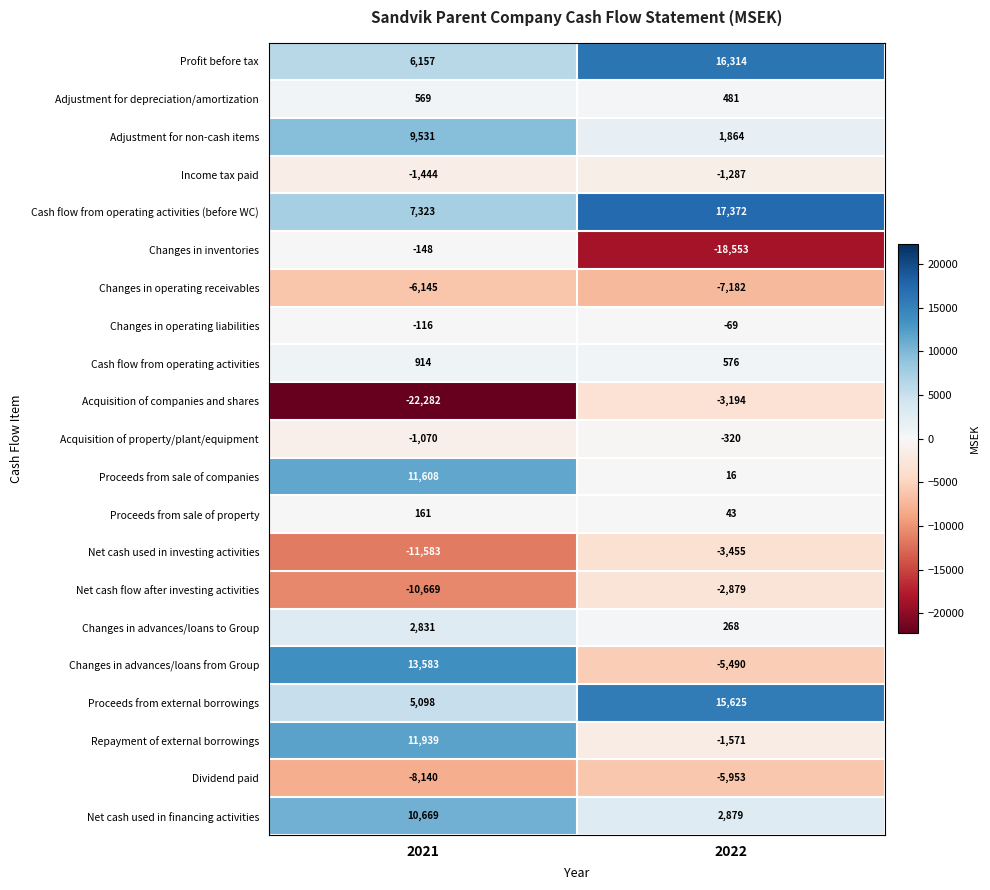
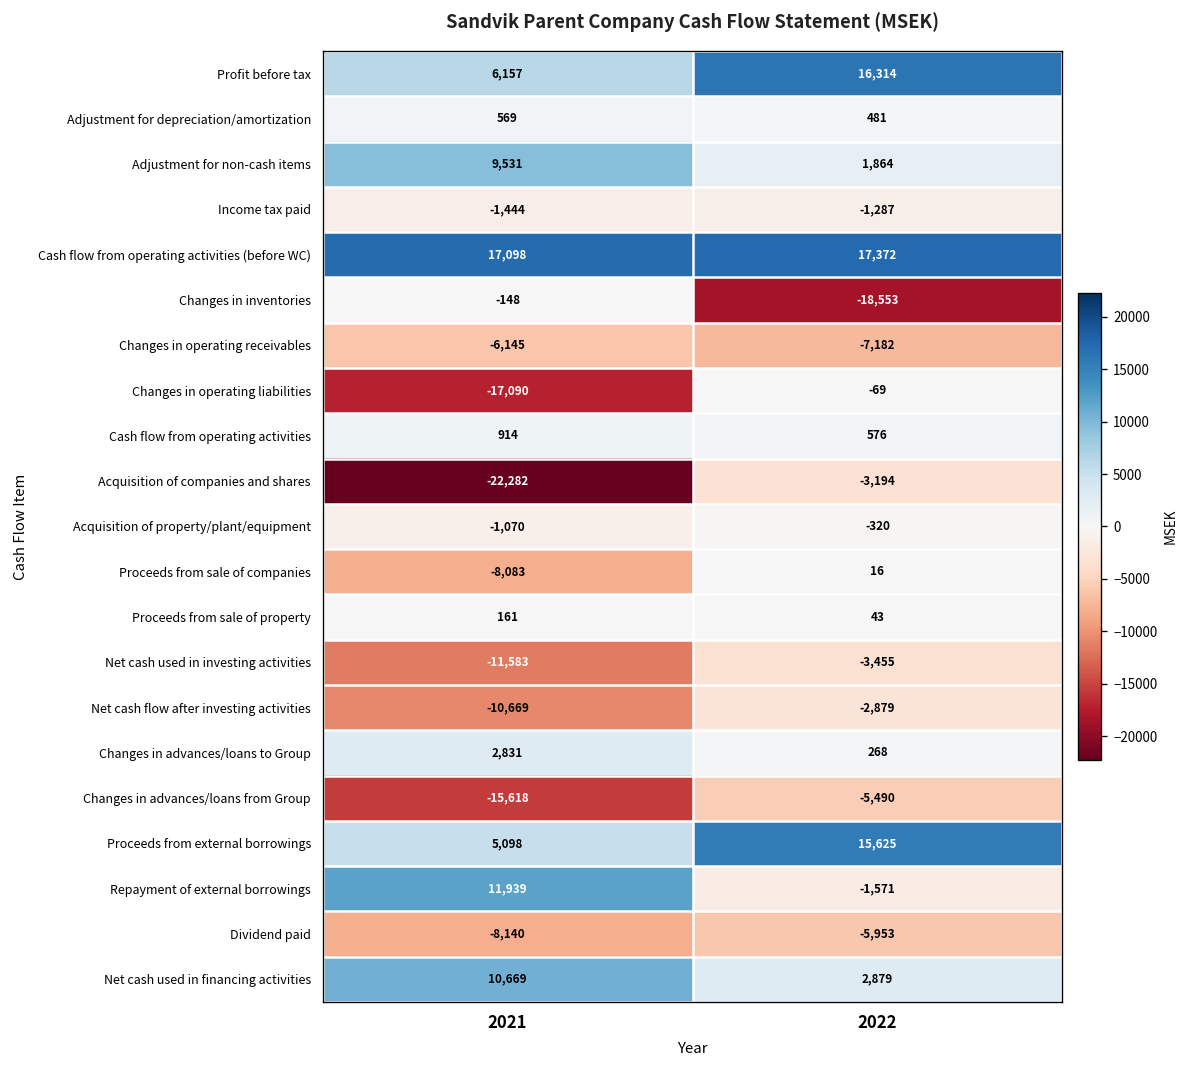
  {
    "Profit before tax": {
      "2021": "6,157",
      "2022": "16,314"
    },
    "Adjustment for depreciation/amortization": {
      "2021": "569",
      "2022": "481"
    },
    "Adjustment for non-cash items": {
      "2021": "9,531",
      "2022": "1,864"
    },
    "Income tax paid": {
      "2021": "-1,444",
      "2022": "-1,287"
    },
    "Cash flow from operating activities (before WC)": {
-     "2021": "7,323",
+     "2021": "17,098",
      "2022": "17,372"
    },
    "Changes in inventories": {
      "2021": "-148",
      "2022": "-18,553"
    },
    "Changes in operating receivables": {
      "2021": "-6,145",
      "2022": "-7,182"
    },
    "Changes in operating liabilities": {
-     "2021": "-116",
+     "2021": "-17,090",
      "2022": "-69"
    },
    "Cash flow from operating activities": {
      "2021": "914",
      "2022": "576"
    },
    "Acquisition of companies and shares": {
      "2021": "-22,282",
      "2022": "-3,194"
    },
    "Acquisition of property/plant/equipment": {
      "2021": "-1,070",
      "2022": "-320"
    },
    "Proceeds from sale of companies": {
-     "2021": "11,608",
+     "2021": "-8,083",
      "2022": "16"
    },
    "Proceeds from sale of property": {
      "2021": "161",
      "2022": "43"
    },
    "Net cash used in investing activities": {
      "2021": "-11,583",
      "2022": "-3,455"
    },
    "Net cash flow after investing activities": {
      "2021": "-10,669",
      "2022": "-2,879"
    },
    "Changes in advances/loans to Group": {
      "2021": "2,831",
      "2022": "268"
    },
    "Changes in advances/loans from Group": {
-     "2021": "13,583",
+     "2021": "-15,618",
      "2022": "-5,490"
    },
    "Proceeds from external borrowings": {
      "2021": "5,098",
      "2022": "15,625"
    },
    "Repayment of external borrowings": {
      "2021": "11,939",
      "2022": "-1,571"
    },
    "Dividend paid": {
      "2021": "-8,140",
      "2022": "-5,953"
    },
    "Net cash used in financing activities": {
      "2021": "10,669",
      "2022": "2,879"
    }
  }
